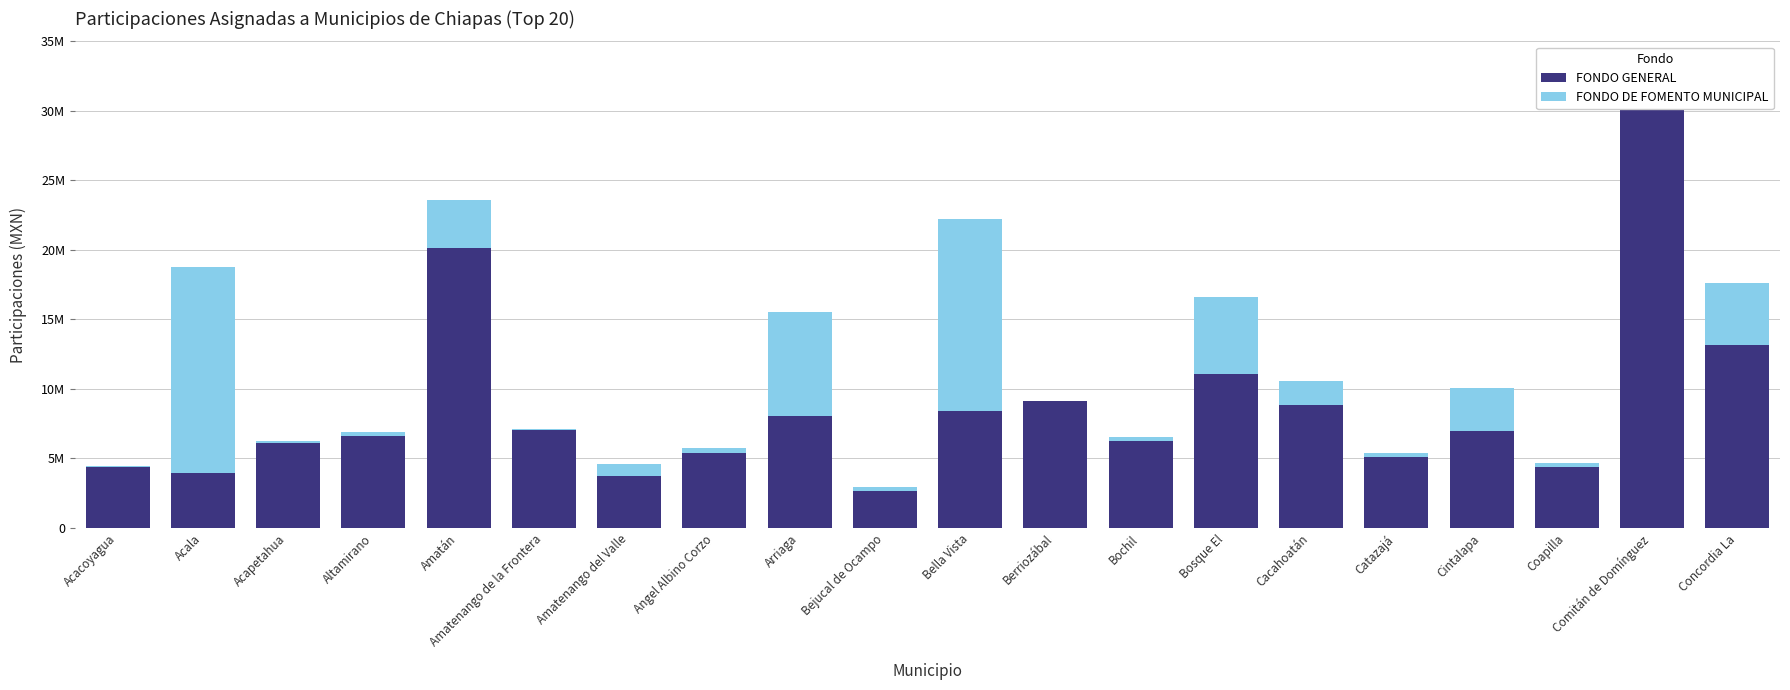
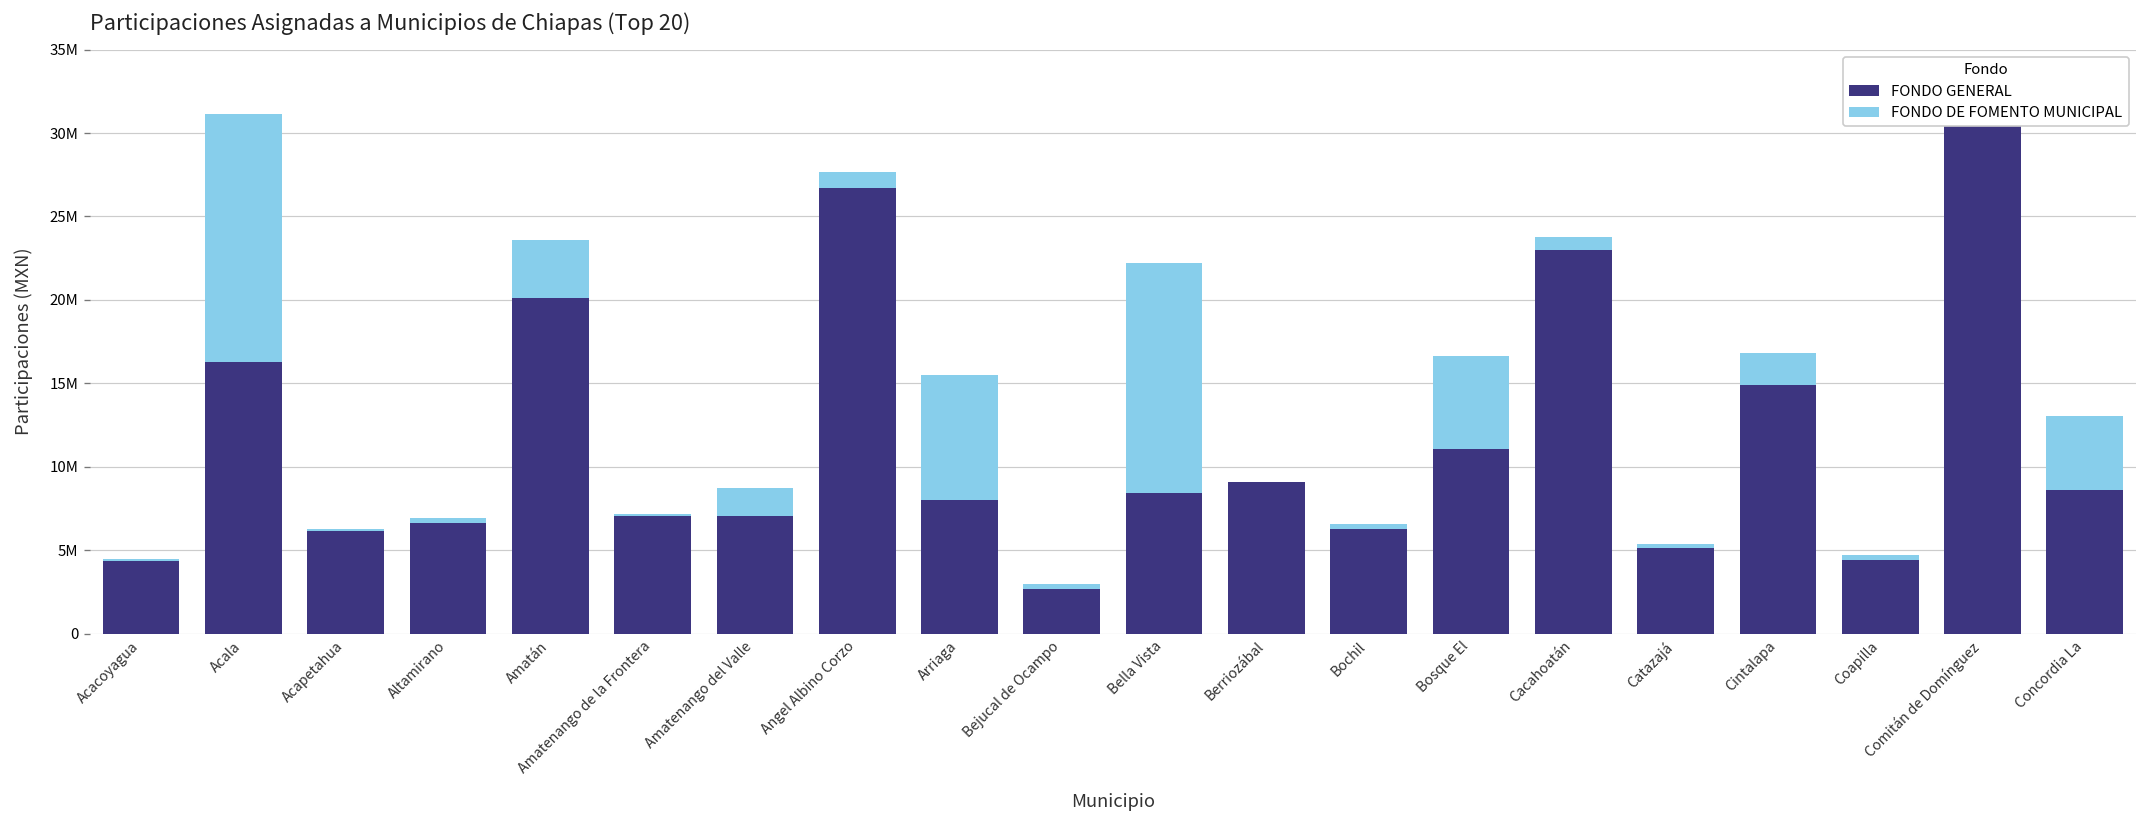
  {
    "FONDO GENERAL": {
      "Acacoyagua": 4400000,
-     "Acala": 3900000,
+     "Acala": 16300000,
      "Acapetahua": 6100000,
      "Altamirano": 6600000,
      "Amatán": 20100000,
      "Amatenango de la Frontera": 7100000,
-     "Amatenango del Valle": 3800000,
-     "Angel Albino Corzo": 5400000,
+     "Amatenango del Valle": 7000000,
+     "Angel Albino Corzo": 26700000,
      "Arriaga": 8000000,
      "Bejucal de Ocampo": 2700000,
      "Bella Vista": 8400000,
      "Berriozábal": 9100000,
      "Bochil": 6300000,
      "Bosque El": 11100000,
-     "Cacahoatán": 8800000,
+     "Cacahoatán": 23000000,
      "Catazajá": 5100000,
-     "Cintalapa": 7000000,
+     "Cintalapa": 14900000,
      "Coapilla": 4400000,
-     "Concordia La": 13200000
+     "Concordia La": 8600000
    },
    "FONDO DE FOMENTO MUNICIPAL": {
      "Acala": 14800000,
      "Altamirano": 300000,
      "Amatán": 3500000,
-     "Amatenango del Valle": 800000,
-     "Angel Albino Corzo": 300000,
+     "Amatenango del Valle": 1700000,
+     "Angel Albino Corzo": 900000,
      "Arriaga": 7500000,
      "Bejucal de Ocampo": 300000,
      "Bella Vista": 13800000,
      "Berriozábal": 0,
      "Bochil": 300000,
      "Bosque El": 5500000,
-     "Cacahoatán": 1700000,
+     "Cacahoatán": 700000,
      "Catazajá": 200000,
-     "Cintalapa": 3100000,
+     "Cintalapa": 1900000,
      "Coapilla": 300000,
      "Concordia La": 4400000
    }
  }
